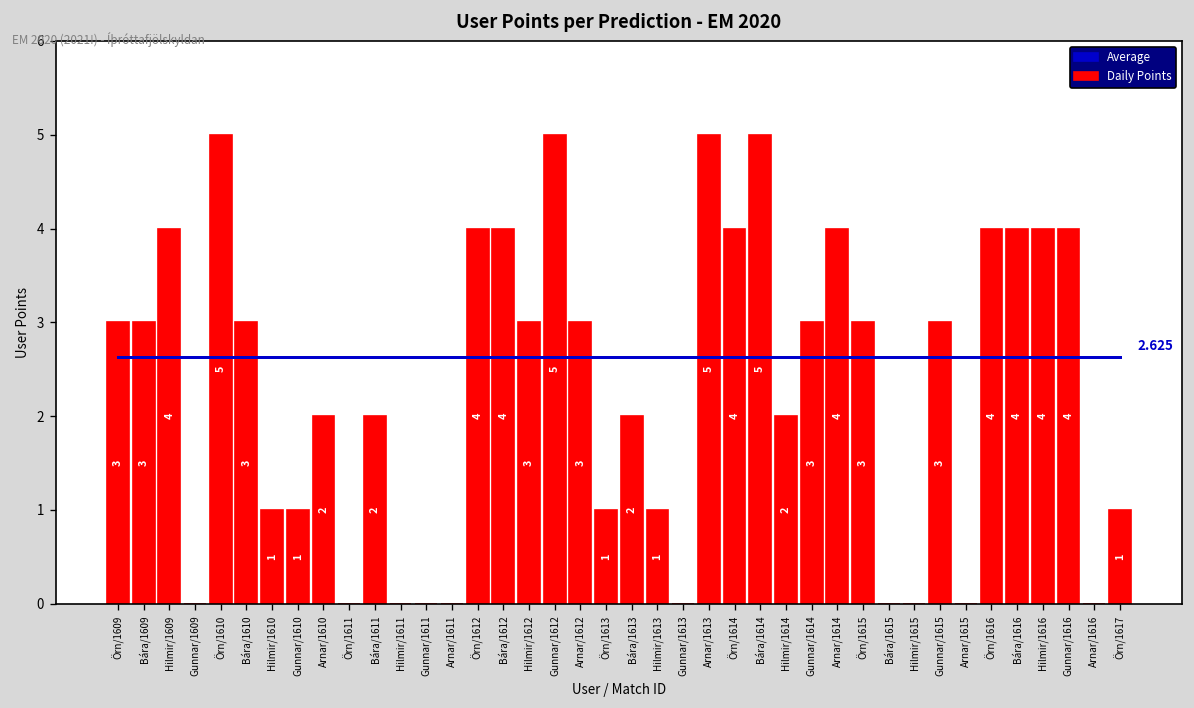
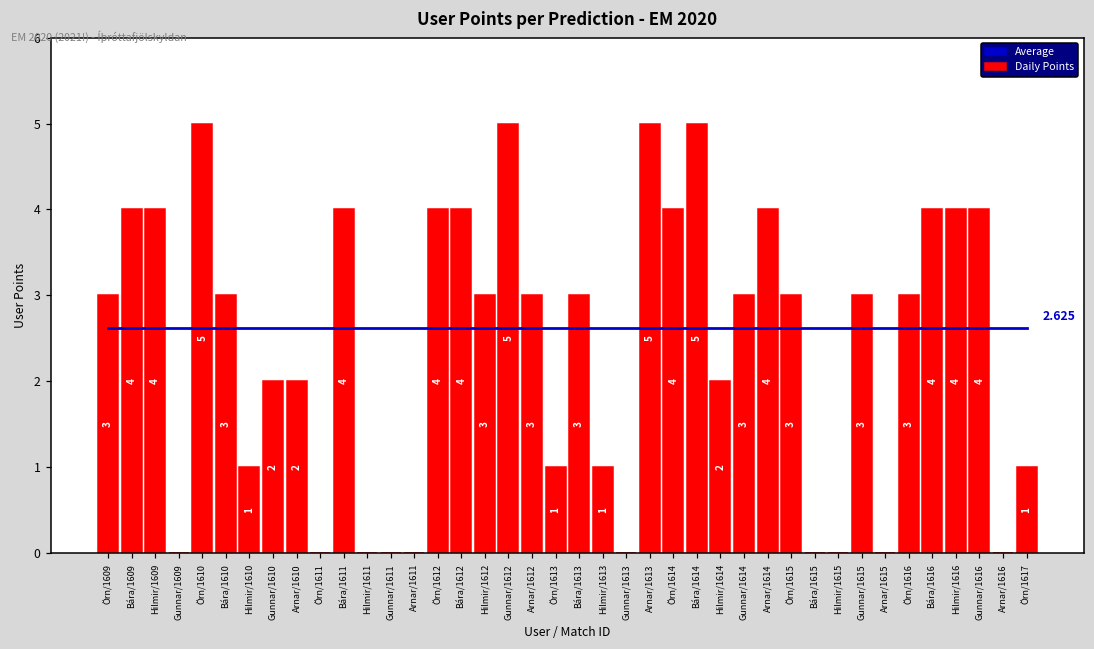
  {
    "Daily Points": {
      "Örn/1609": 3,
-     "Bára/1609": 3,
+     "Bára/1609": 4,
      "Hilmir/1609": 4,
      "Örn/1610": 5,
      "Bára/1610": 3,
      "Hilmir/1610": 1,
-     "Gunnar/1610": 1,
+     "Gunnar/1610": 2,
      "Arnar/1610": 2,
-     "Bára/1611": 2,
+     "Bára/1611": 4,
      "Örn/1612": 4,
      "Bára/1612": 4,
      "Hilmir/1612": 3,
      "Gunnar/1612": 5,
      "Arnar/1612": 3,
      "Örn/1613": 1,
-     "Bára/1613": 2,
+     "Bára/1613": 3,
      "Hilmir/1613": 1,
      "Arnar/1613": 5,
      "Örn/1614": 4,
      "Bára/1614": 5,
      "Hilmir/1614": 2,
      "Gunnar/1614": 3,
      "Arnar/1614": 4,
      "Örn/1615": 3,
      "Gunnar/1615": 3,
-     "Örn/1616": 4,
+     "Örn/1616": 3,
      "Bára/1616": 4,
      "Hilmir/1616": 4,
      "Gunnar/1616": 4,
      "Örn/1617": 1
    }
  }
